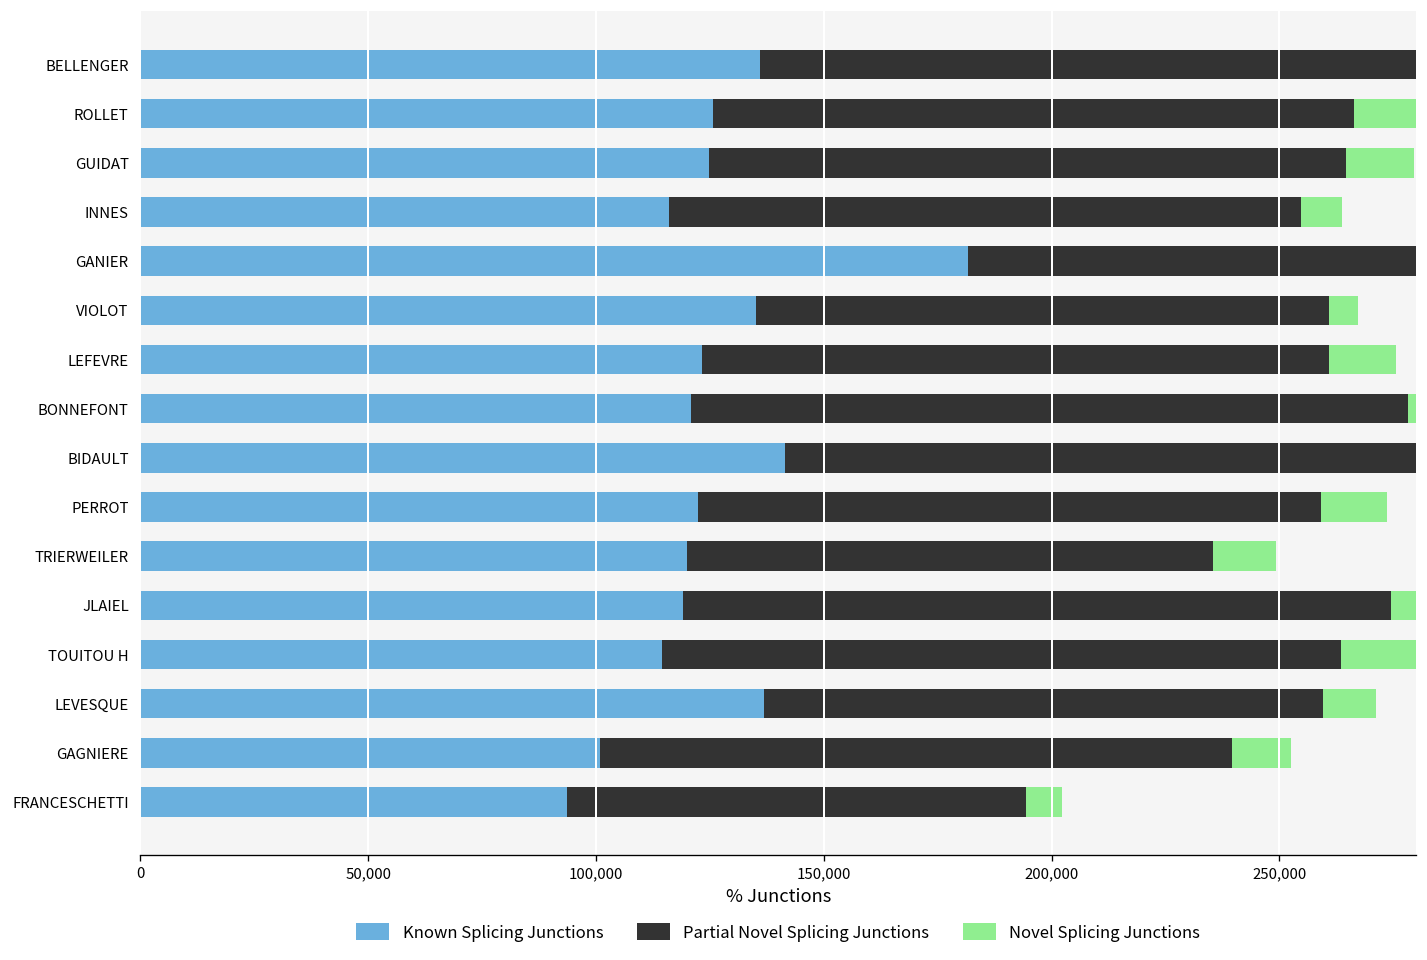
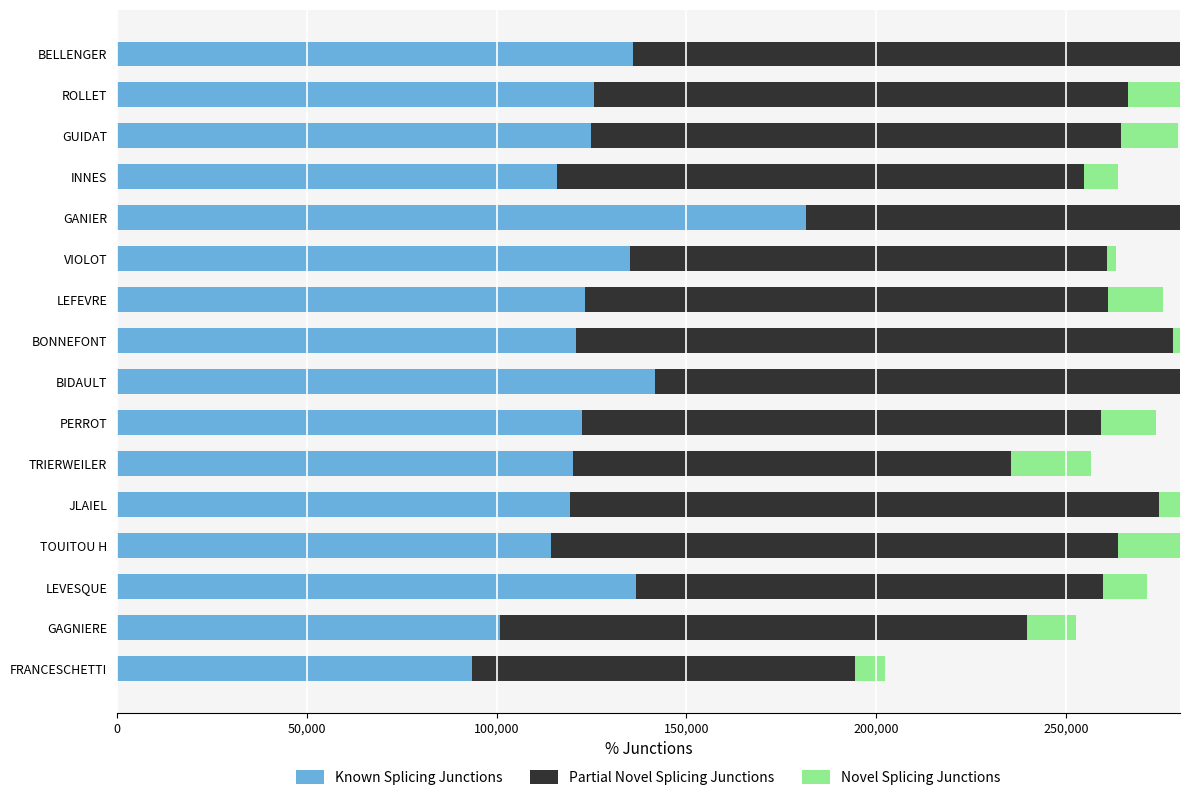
  {
    "Known Splicing Junctions": {
      "BELLENGER": "136,000",
      "ROLLET": "126,000",
      "GUIDAT": "125,000",
      "INNES": "116,000",
      "GANIER": "182,000",
      "VIOLOT": "135,000",
      "LEFEVRE": "123,000",
      "BONNEFONT": "121,000",
      "BIDAULT": "142,000",
      "PERROT": "122,000",
      "TRIERWEILER": "120,000",
      "JLAIEL": "119,000",
      "TOUITOU H": "114,000",
      "LEVESQUE": "137,000",
      "GAGNIERE": "101,000",
      "FRANCESCHETTI": "94,000"
    },
    "Partial Novel Splicing Junctions": {
      "ROLLET": "141,000",
      "GUIDAT": "140,000",
      "INNES": "139,000",
      "VIOLOT": "126,000",
      "LEFEVRE": "138,000",
      "BONNEFONT": "157,000",
      "PERROT": "137,000",
      "TRIERWEILER": "115,000",
      "JLAIEL": "155,000",
      "TOUITOU H": "149,000",
      "LEVESQUE": "123,000",
      "GAGNIERE": "139,000",
      "FRANCESCHETTI": "101,000"
    },
    "Novel Splicing Junctions": {
      "GUIDAT": "15,000",
      "INNES": "9,000",
-     "VIOLOT": "6,000",
+     "VIOLOT": "2,000",
      "LEFEVRE": "15,000",
      "PERROT": "14,000",
-     "TRIERWEILER": "14,000",
+     "TRIERWEILER": "21,000",
      "LEVESQUE": "12,000",
      "GAGNIERE": "13,000",
      "FRANCESCHETTI": "8,000"
    }
  }
